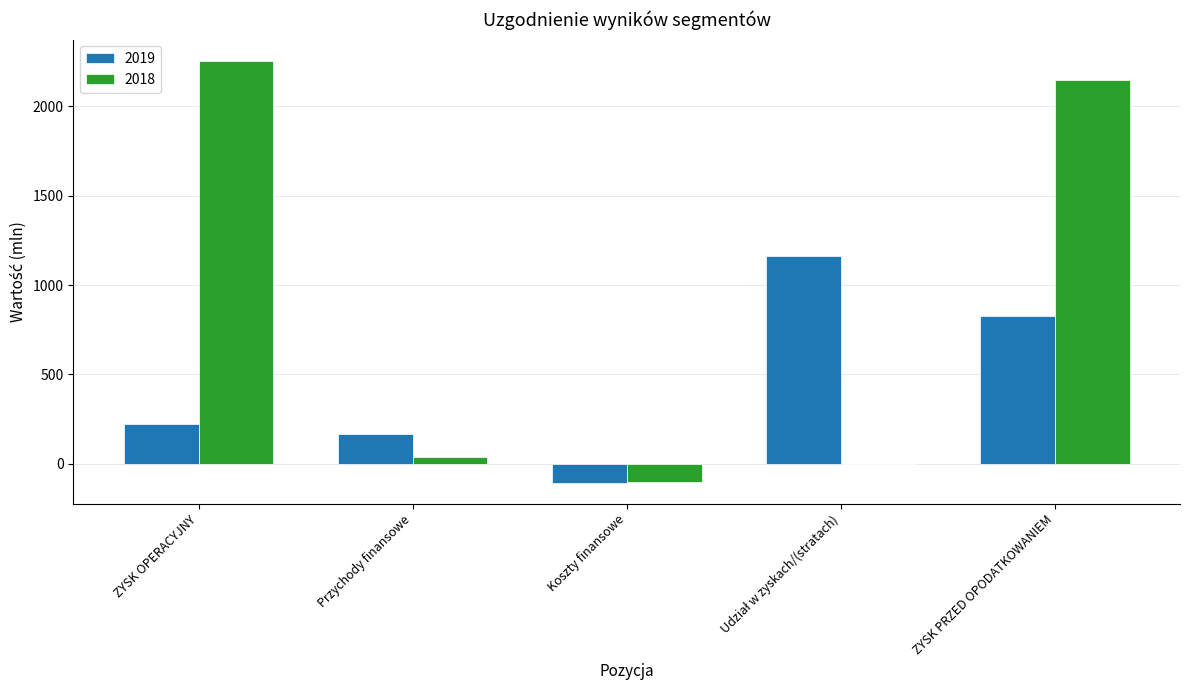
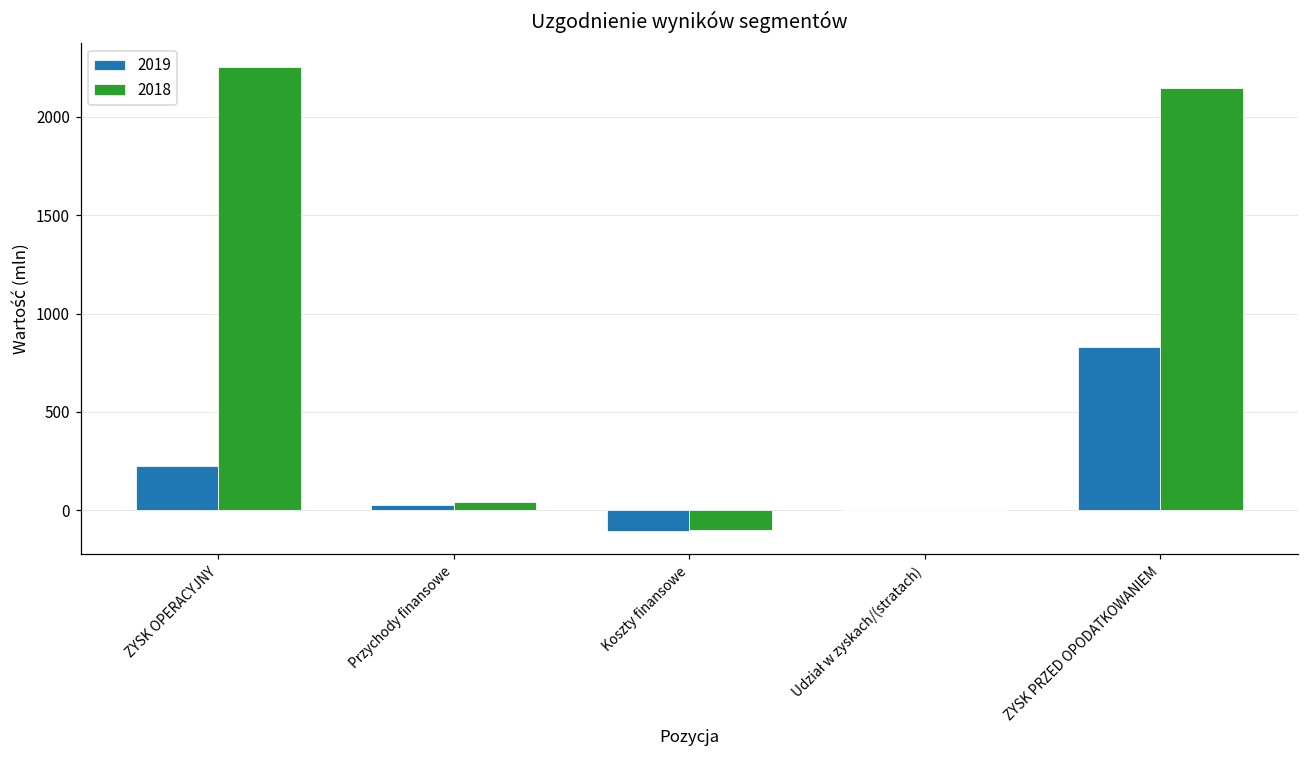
  {
    "2019": {
      "ZYSK OPERACYJNY": 220,
-     "Przychody finansowe": 170,
+     "Przychody finansowe": 30,
      "Koszty finansowe": -100,
-     "Udział w zyskach/(stratach)": 1160,
+     "Udział w zyskach/(stratach)": 0,
      "ZYSK PRZED OPODATKOWANIEM": 830
    },
    "2018": {
      "ZYSK OPERACYJNY": 2250,
      "Przychody finansowe": 40,
      "Koszty finansowe": -100,
      "ZYSK PRZED OPODATKOWANIEM": 2150
    }
  }
